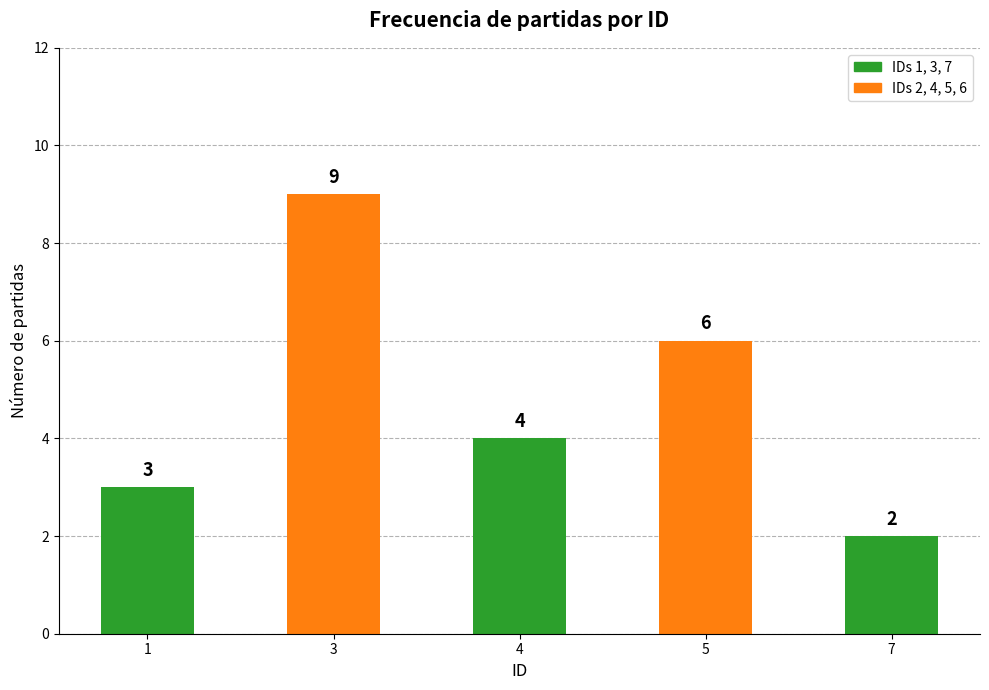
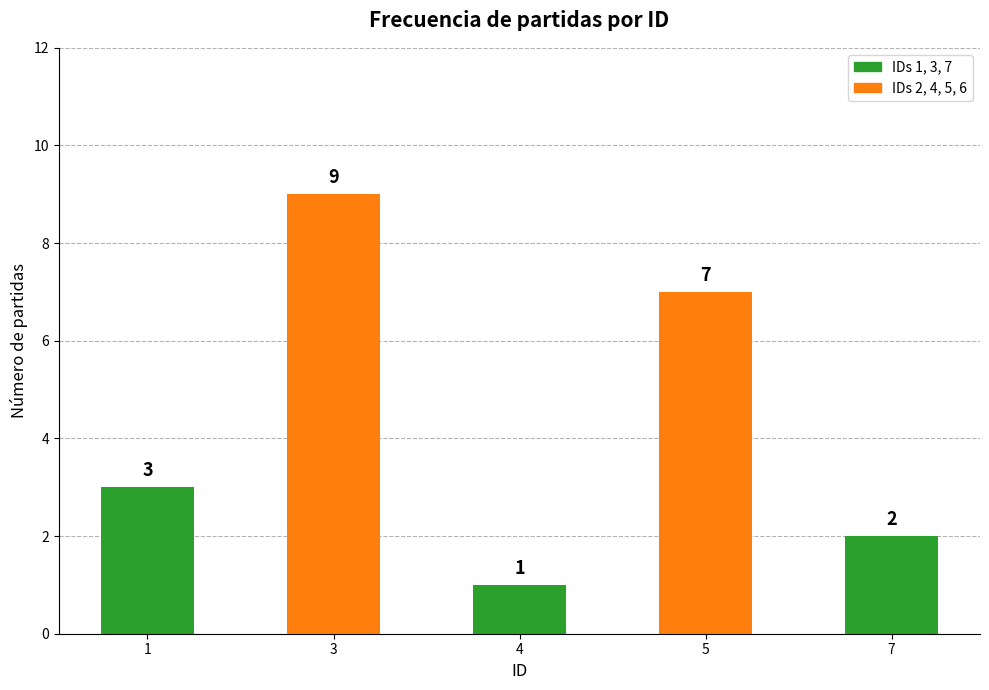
  {
    "1": 3,
    "3": 9,
-   "4": 4,
-   "5": 6,
+   "4": 1,
+   "5": 7,
    "7": 2
  }
